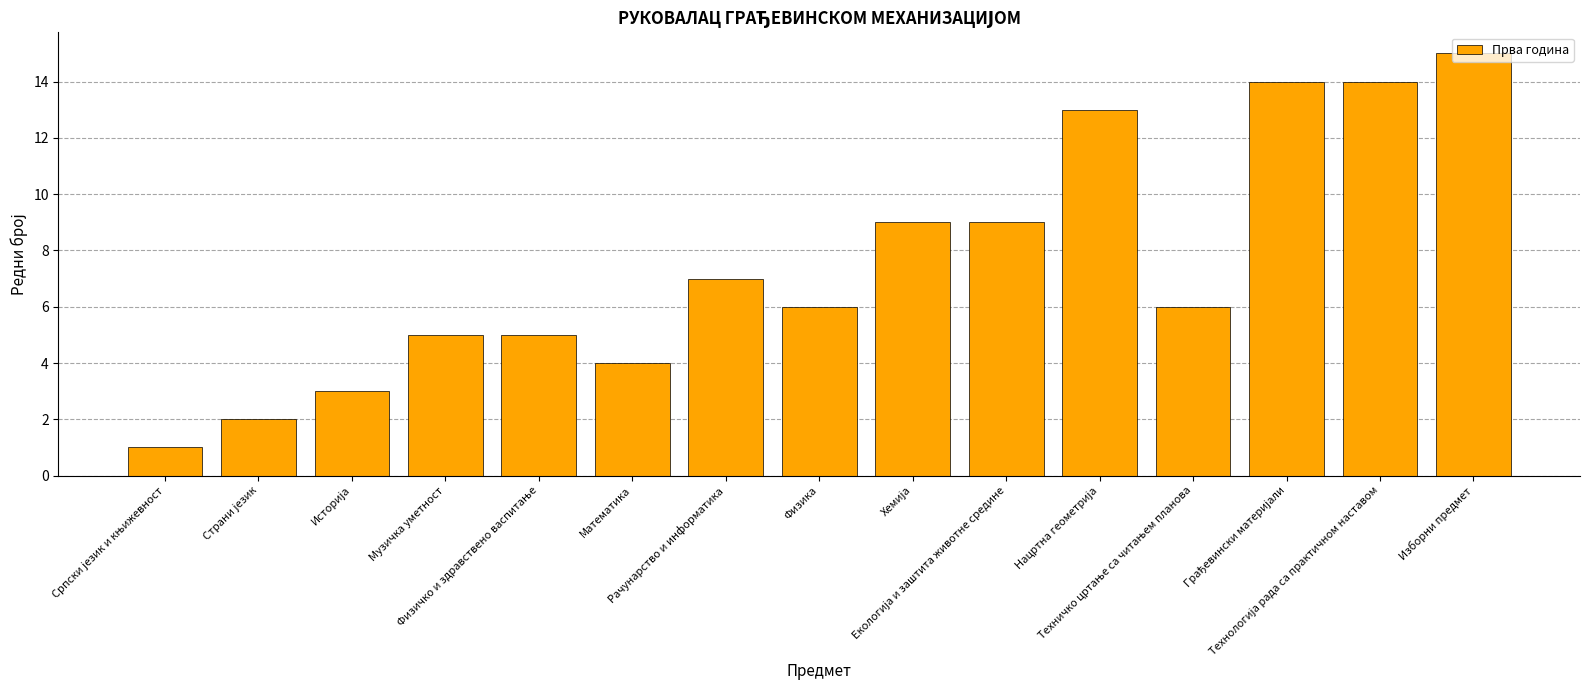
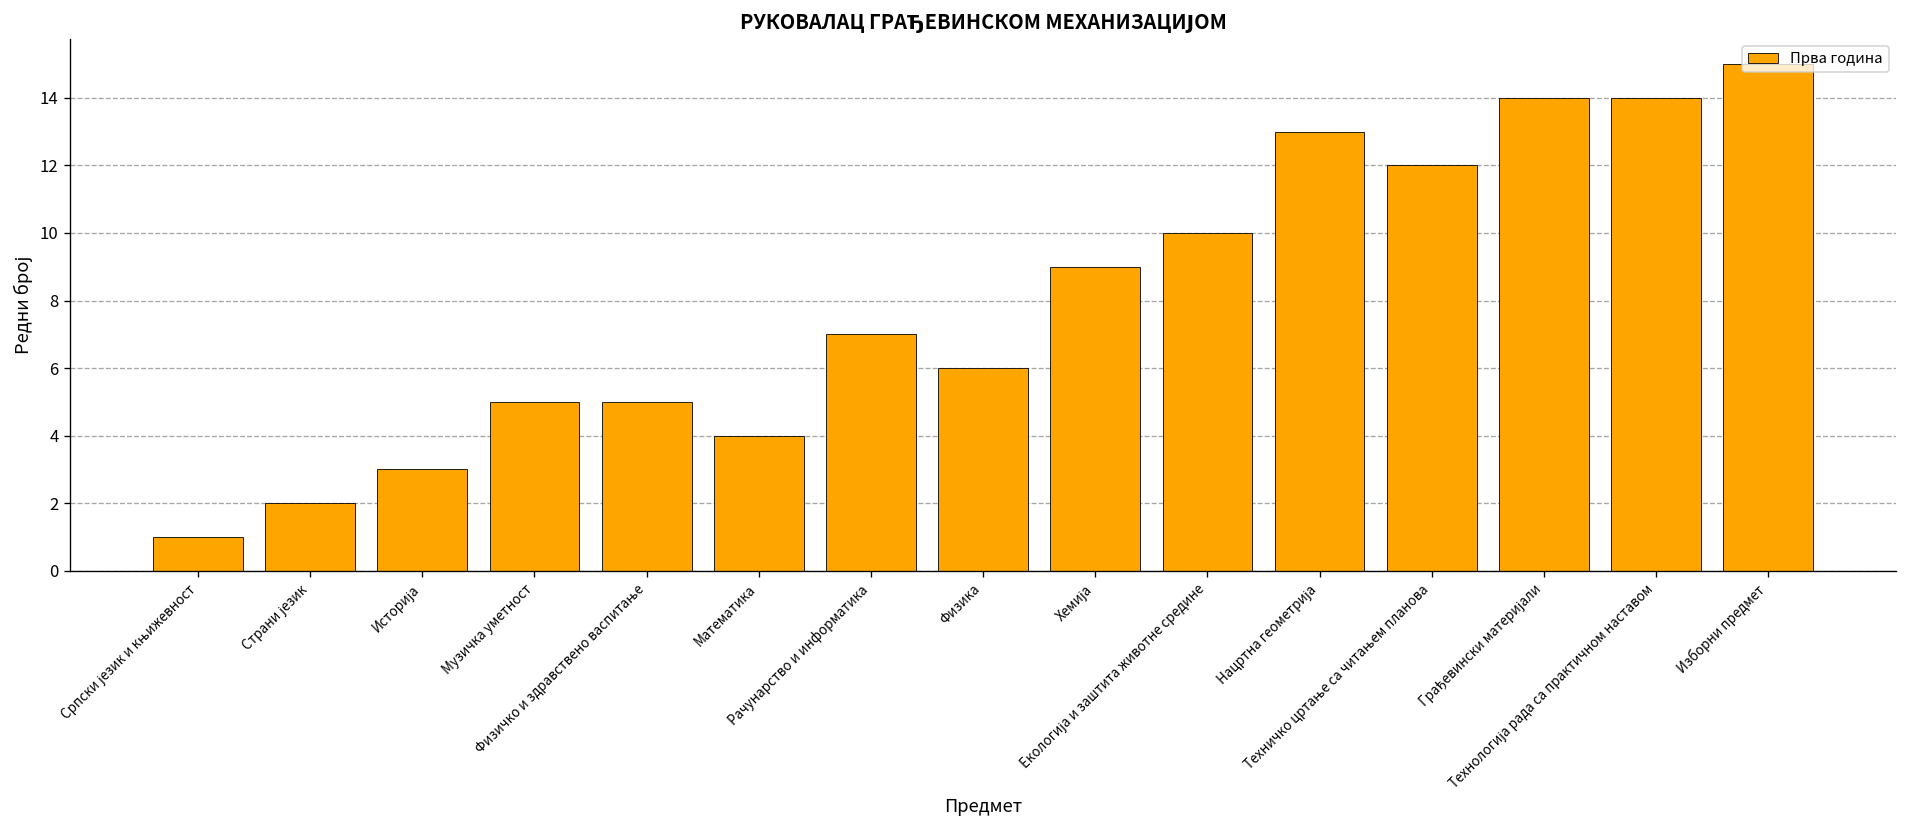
  {
    "Српски језик и књижевност": 1,
    "Страни језик": 2,
    "Историја": 3,
    "Музичка уметност": 5,
    "Физичко и здравствено васпитање": 5,
    "Математика": 4,
    "Рачунарство и информатика": 7,
    "Физика": 6,
    "Хемија": 9,
-   "Екологија и заштита животне средине": 9,
+   "Екологија и заштита животне средине": 10,
    "Нацртна геометрија": 13,
-   "Техничко цртање са читањем планова": 6,
+   "Техничко цртање са читањем планова": 12,
    "Грађевински материјали": 14,
    "Технологија рада са практичном наставом": 14
  }
